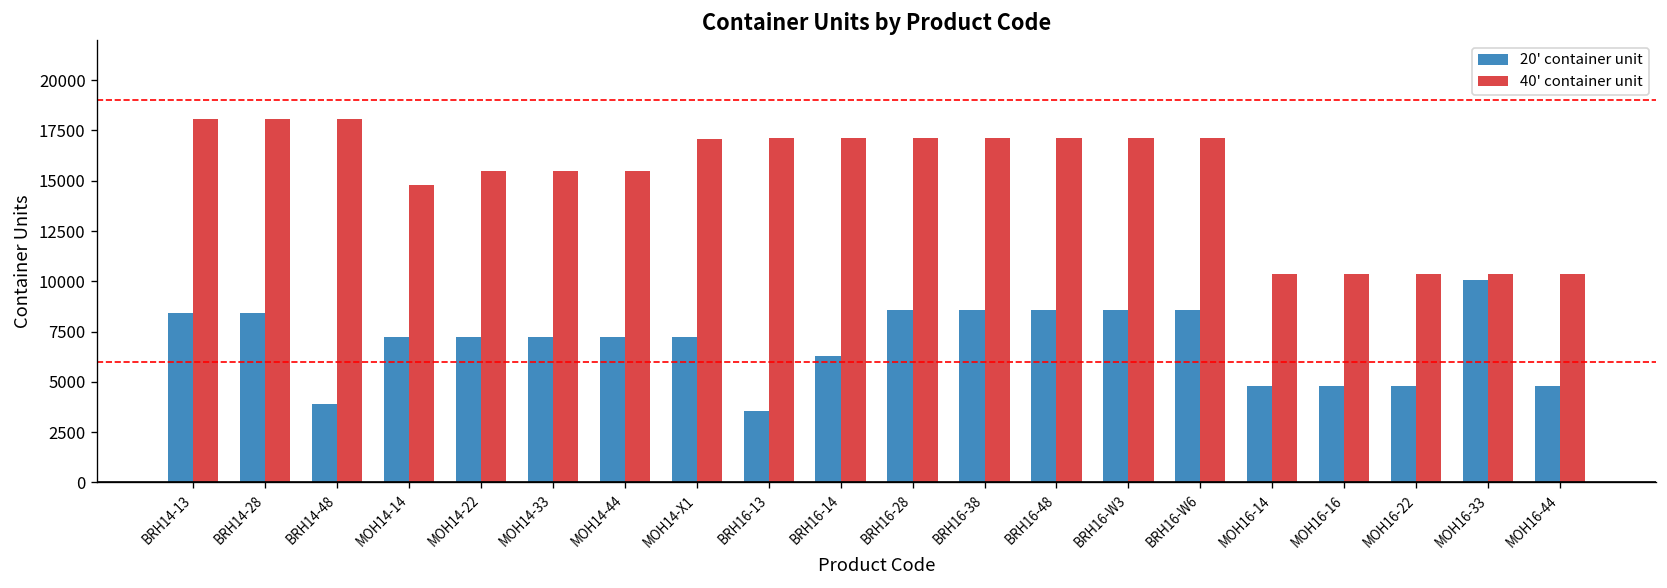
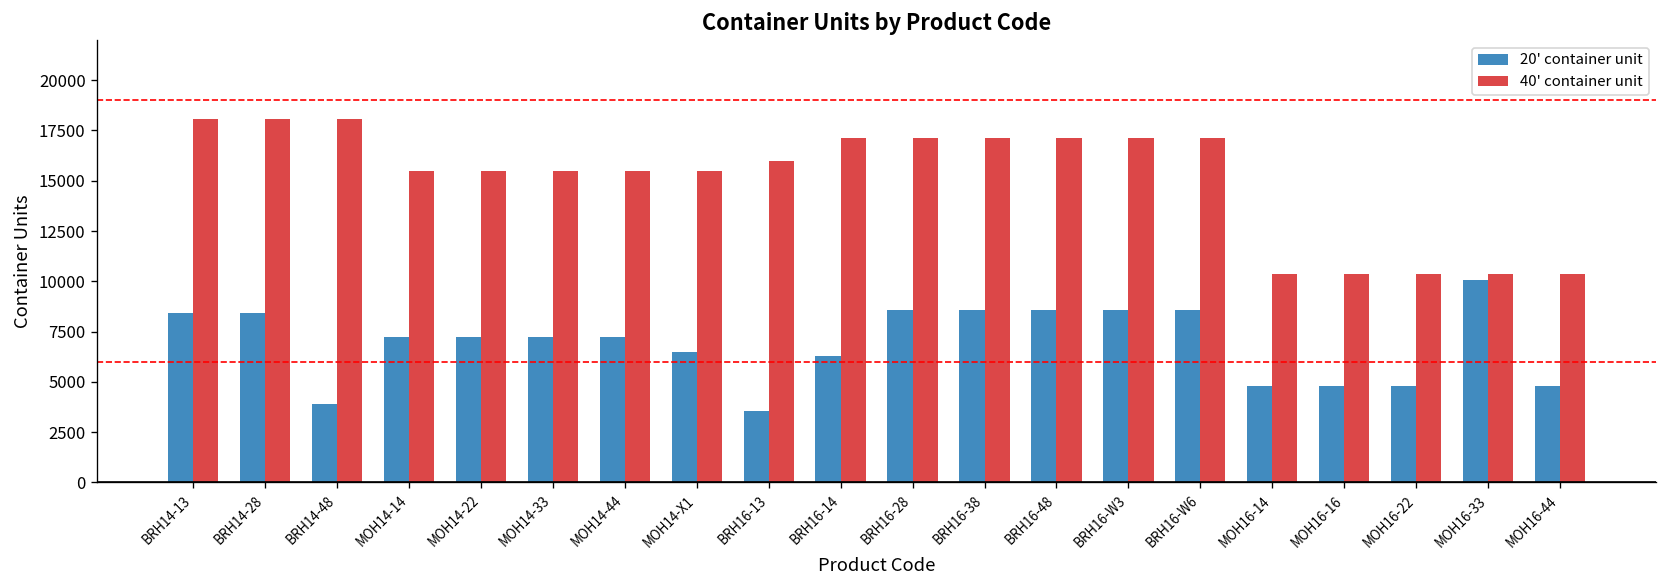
  {
    "20' container unit": {
      "BRH14-13": 8400,
      "BRH14-28": 8400,
      "BRH14-48": 3900,
      "MOH14-14": 7200,
      "MOH14-22": 7200,
      "MOH14-33": 7200,
      "MOH14-44": 7200,
-     "MOH14-X1": 7200,
+     "MOH14-X1": 6500,
      "BRH16-13": 3500,
      "BRH16-14": 6300,
      "BRH16-28": 8600,
      "BRH16-38": 8600,
      "BRH16-48": 8600,
      "BRH16-W3": 8600,
      "BRH16-W6": 8600,
      "MOH16-14": 4800,
      "MOH16-16": 4800,
      "MOH16-22": 4800,
      "MOH16-33": 10100,
      "MOH16-44": 4800
    },
    "40' container unit": {
      "BRH14-13": 18100,
      "BRH14-28": 18100,
      "BRH14-48": 18100,
-     "MOH14-14": 14800,
+     "MOH14-14": 15500,
      "MOH14-22": 15500,
      "MOH14-33": 15500,
      "MOH14-44": 15500,
-     "MOH14-X1": 17100,
-     "BRH16-13": 17100,
+     "MOH14-X1": 15500,
+     "BRH16-13": 16000,
      "BRH16-14": 17100,
      "BRH16-28": 17100,
      "BRH16-38": 17100,
      "BRH16-48": 17100,
      "BRH16-W3": 17100,
      "BRH16-W6": 17100,
      "MOH16-14": 10300,
      "MOH16-16": 10300,
      "MOH16-22": 10300,
      "MOH16-33": 10300,
      "MOH16-44": 10300
    }
  }
